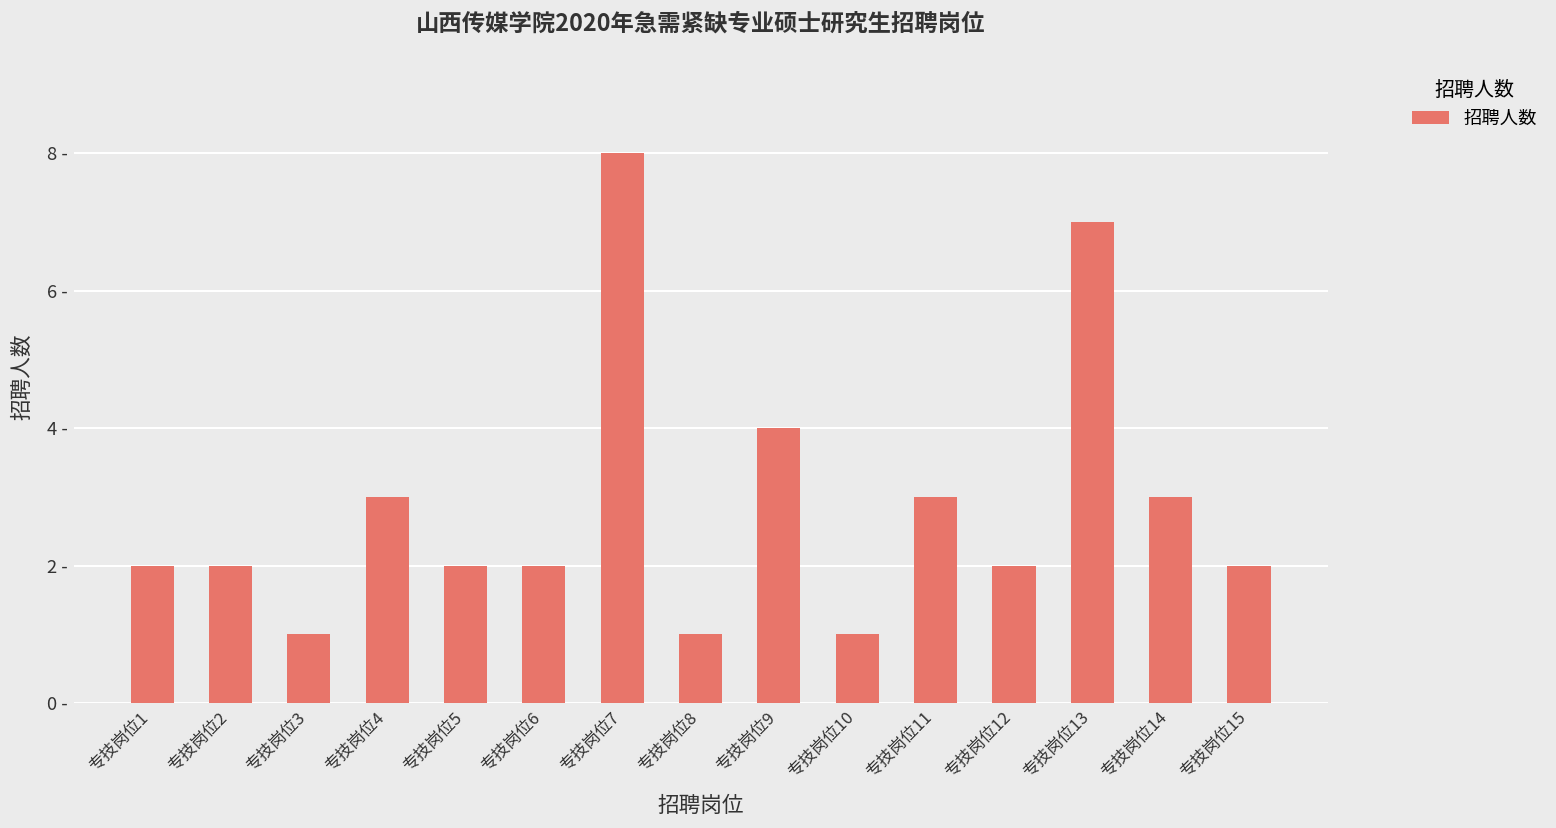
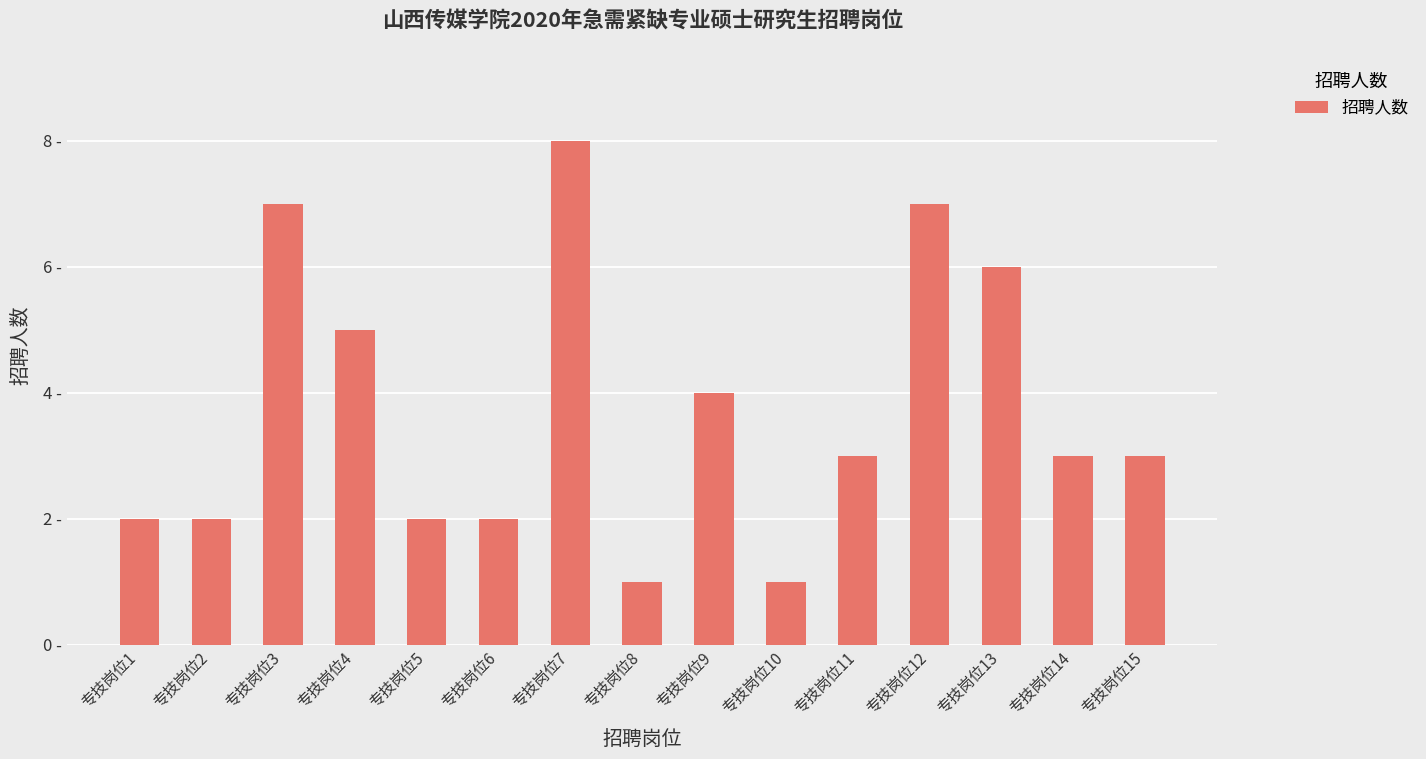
  {
    "专技岗位1": "2 -",
    "专技岗位2": "2 -",
-   "专技岗位3": "1 -",
-   "专技岗位4": "3 -",
+   "专技岗位3": "7 -",
+   "专技岗位4": "5 -",
    "专技岗位5": "2 -",
    "专技岗位6": "2 -",
    "专技岗位7": "8 -",
    "专技岗位8": "1 -",
    "专技岗位9": "4 -",
    "专技岗位10": "1 -",
    "专技岗位11": "3 -",
-   "专技岗位12": "2 -",
-   "专技岗位13": "7 -",
+   "专技岗位12": "7 -",
+   "专技岗位13": "6 -",
    "专技岗位14": "3 -",
-   "专技岗位15": "2 -"
+   "专技岗位15": "3 -"
  }
